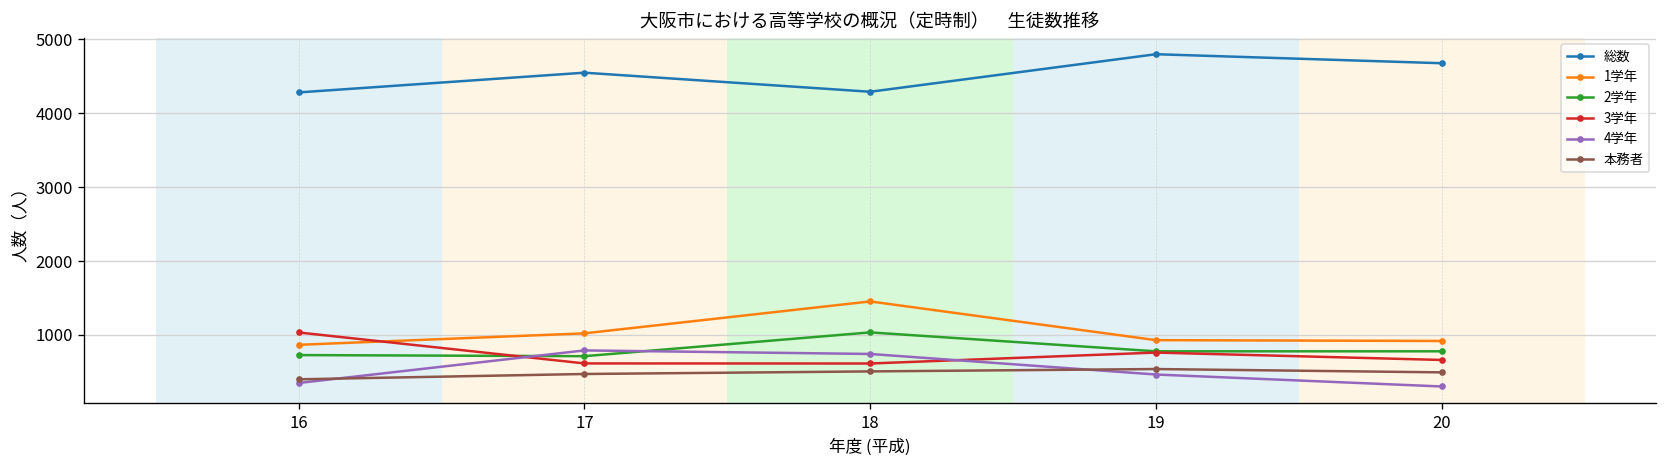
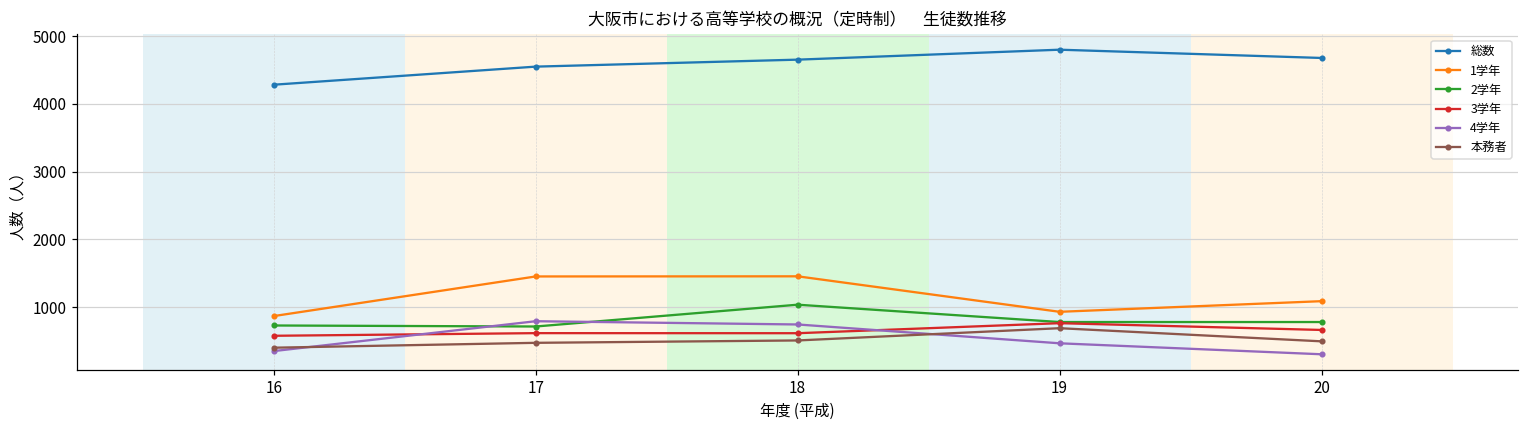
  {
    "総数": {
      "16": 4300,
      "17": 4600,
-     "18": 4300,
+     "18": 4700,
      "19": 4800,
      "20": 4700
    },
    "1学年": {
      "16": 900,
-     "17": 1000,
+     "17": 1500,
      "18": 1500,
      "19": 900,
-     "20": 900
+     "20": 1100
    },
    "2学年": {
      "16": 700,
      "17": 700,
      "18": 1000,
      "20": 800
    },
    "3学年": {
-     "16": 1000,
+     "16": 600,
      "17": 600,
      "18": 600,
      "20": 700
    },
    "4学年": {
      "16": 400,
      "17": 800,
      "18": 700,
      "19": 500,
      "20": 300
    },
    "本務者": {
      "16": 400,
      "17": 500,
      "18": 500,
-     "19": 500,
+     "19": 700,
      "20": 500
    }
  }
